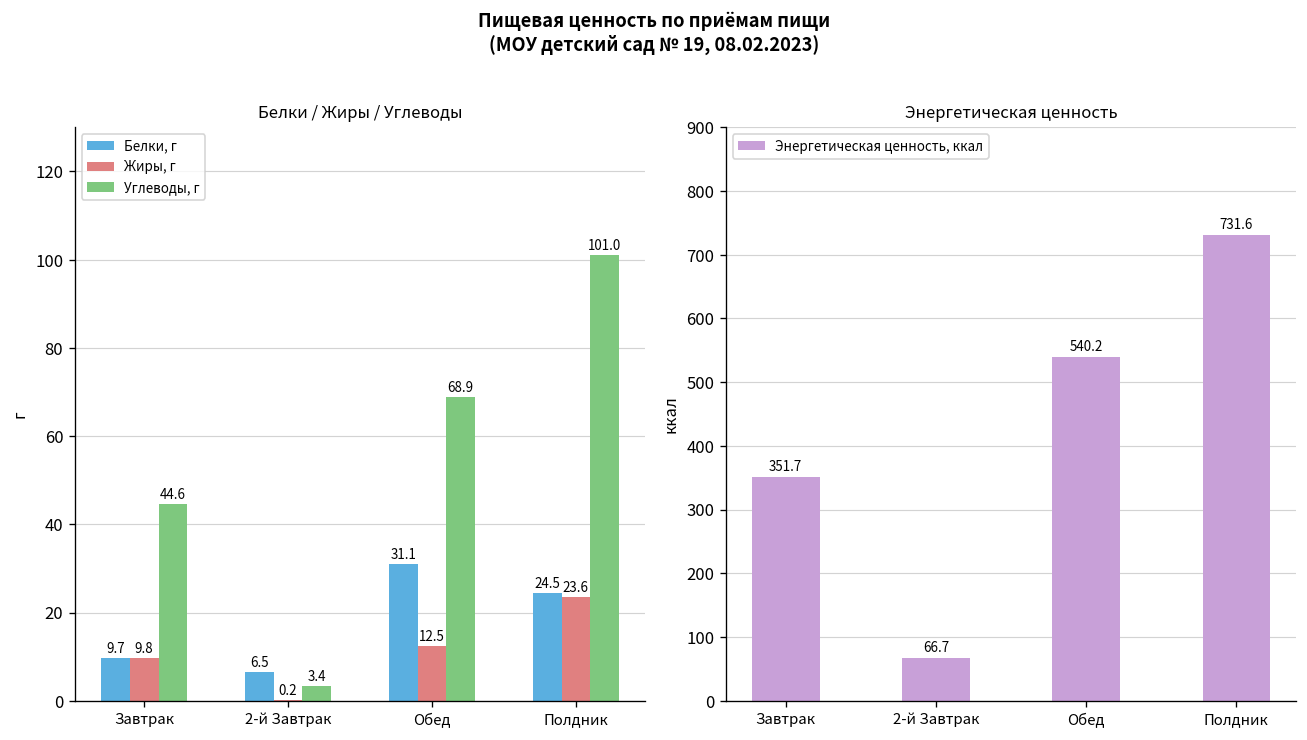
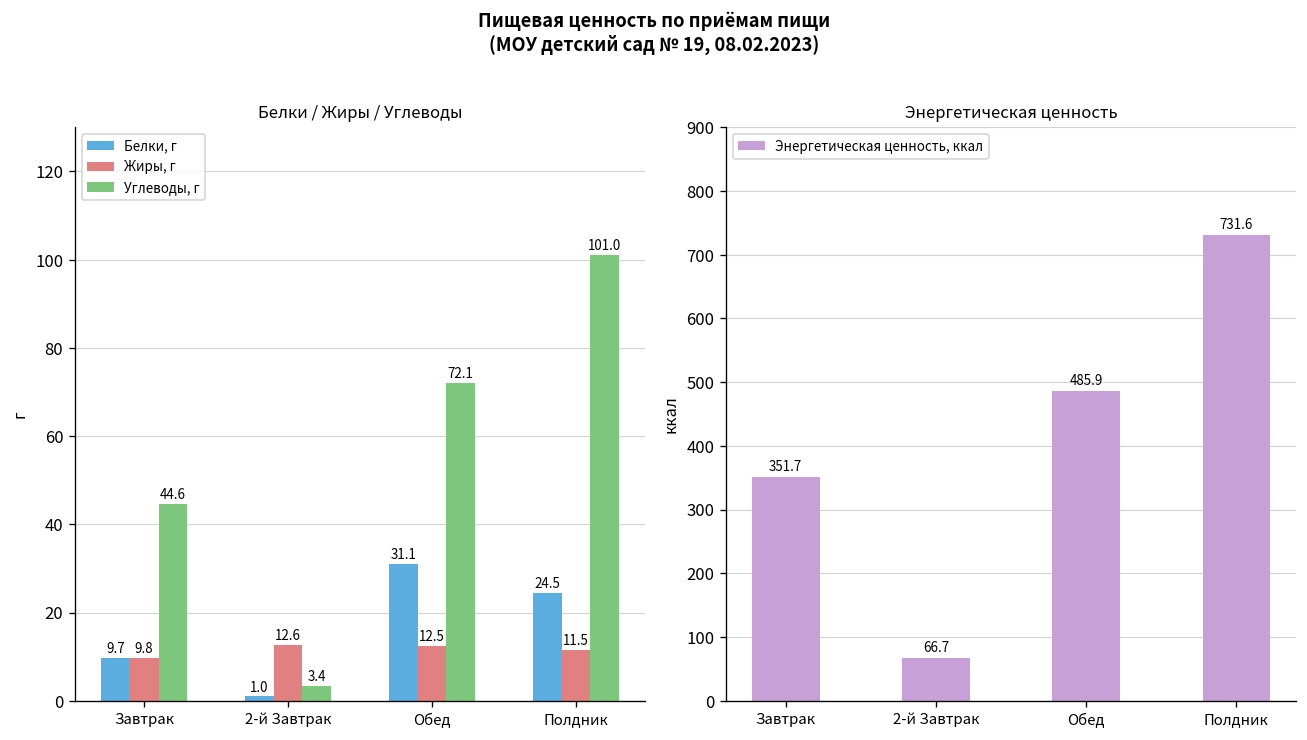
  {
    "Белки / Жиры / Углеводы": {
      "Белки, г": {
        "Завтрак": 9.7,
-       "2-й Завтрак": 6.5,
+       "2-й Завтрак": 1.0,
        "Обед": 31.1,
        "Полдник": 24.5
      },
      "Жиры, г": {
        "Завтрак": 9.8,
-       "2-й Завтрак": 0.2,
+       "2-й Завтрак": 12.6,
        "Обед": 12.5,
-       "Полдник": 23.6
+       "Полдник": 11.5
      },
      "Углеводы, г": {
        "Завтрак": 44.6,
        "2-й Завтрак": 3.4,
-       "Обед": 68.9,
+       "Обед": 72.1,
        "Полдник": 101.0
      }
    },
    "Энергетическая ценность": {
      "Завтрак": 351.7,
      "2-й Завтрак": 66.7,
-     "Обед": 540.2,
+     "Обед": 485.9,
      "Полдник": 731.6
    }
  }
